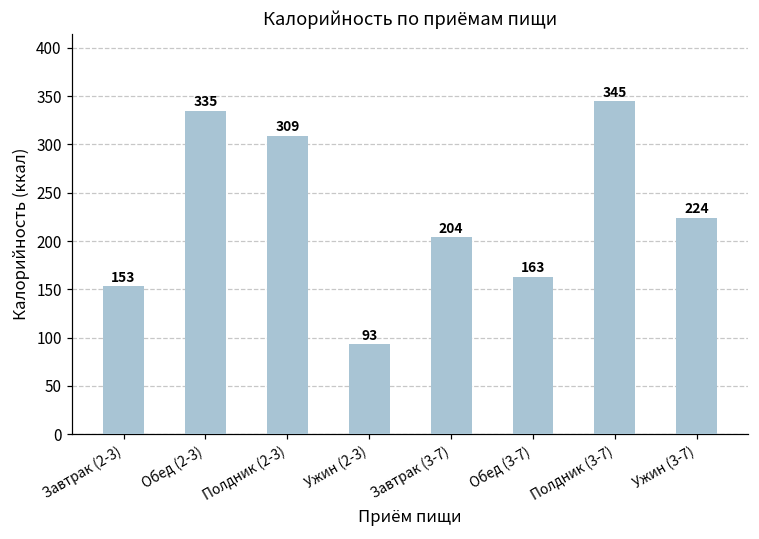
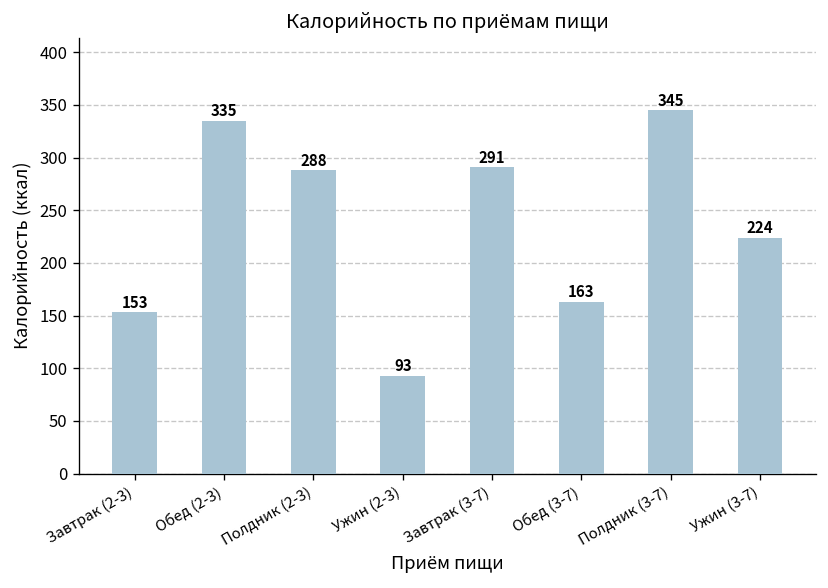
  {
    "Завтрак (2-3)": 153,
    "Обед (2-3)": 335,
-   "Полдник (2-3)": 309,
+   "Полдник (2-3)": 288,
    "Ужин (2-3)": 93,
-   "Завтрак (3-7)": 204,
+   "Завтрак (3-7)": 291,
    "Обед (3-7)": 163,
    "Полдник (3-7)": 345,
    "Ужин (3-7)": 224
  }
